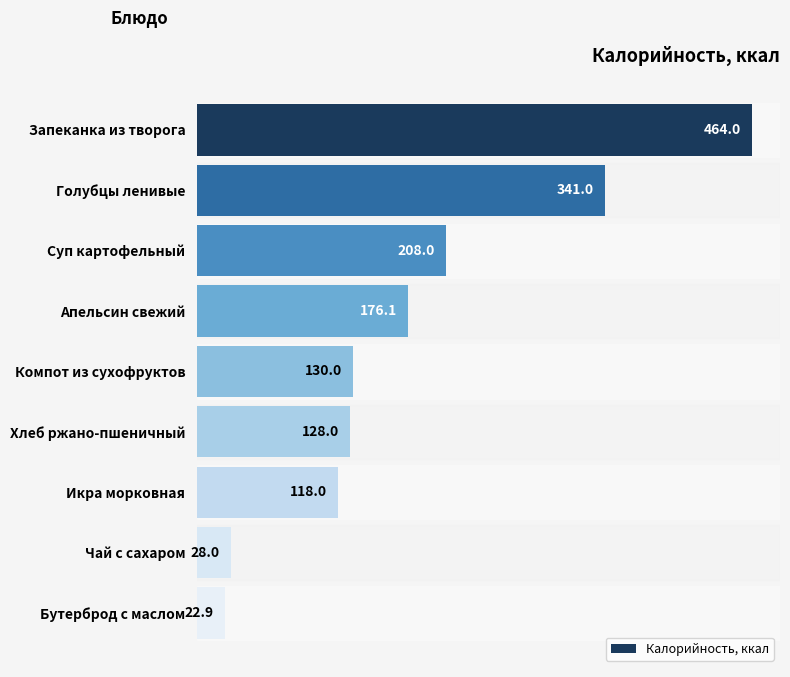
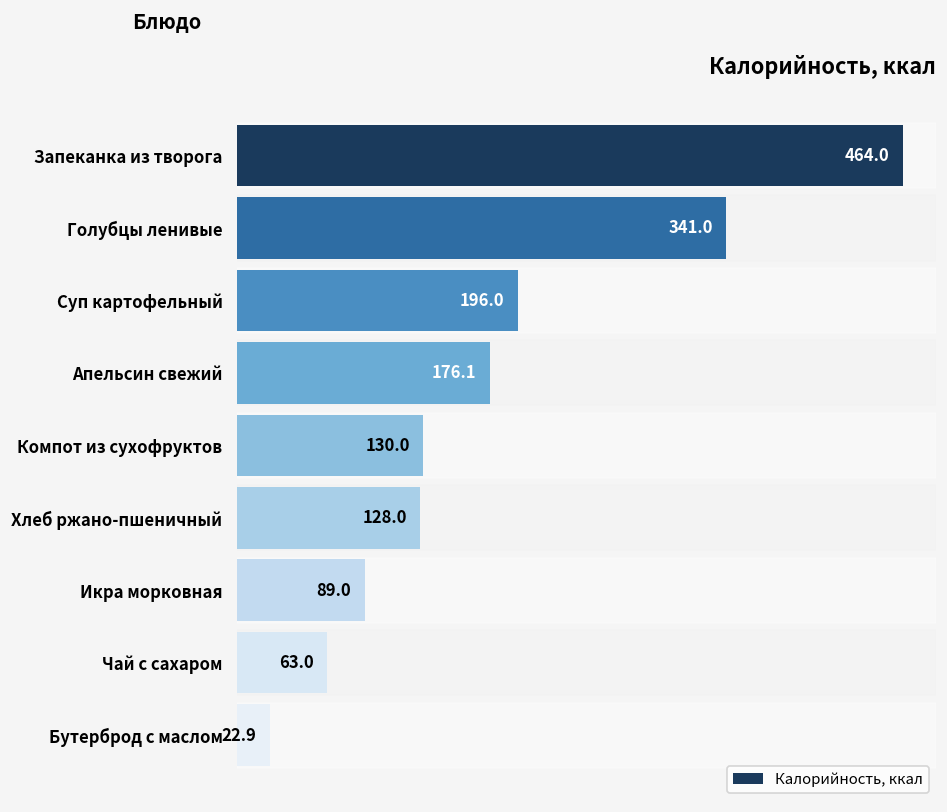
  {
    "Запеканка из творога": 464.0,
    "Голубцы ленивые": 341.0,
-   "Суп картофельный": 208.0,
+   "Суп картофельный": 196.0,
    "Апельсин свежий": 176.1,
    "Компот из сухофруктов": 130.0,
    "Хлеб ржано-пшеничный": 128.0,
-   "Икра морковная": 118.0,
-   "Чай с сахаром": 28.0,
+   "Икра морковная": 89.0,
+   "Чай с сахаром": 63.0,
    "Бутерброд с маслом": 22.9
  }
